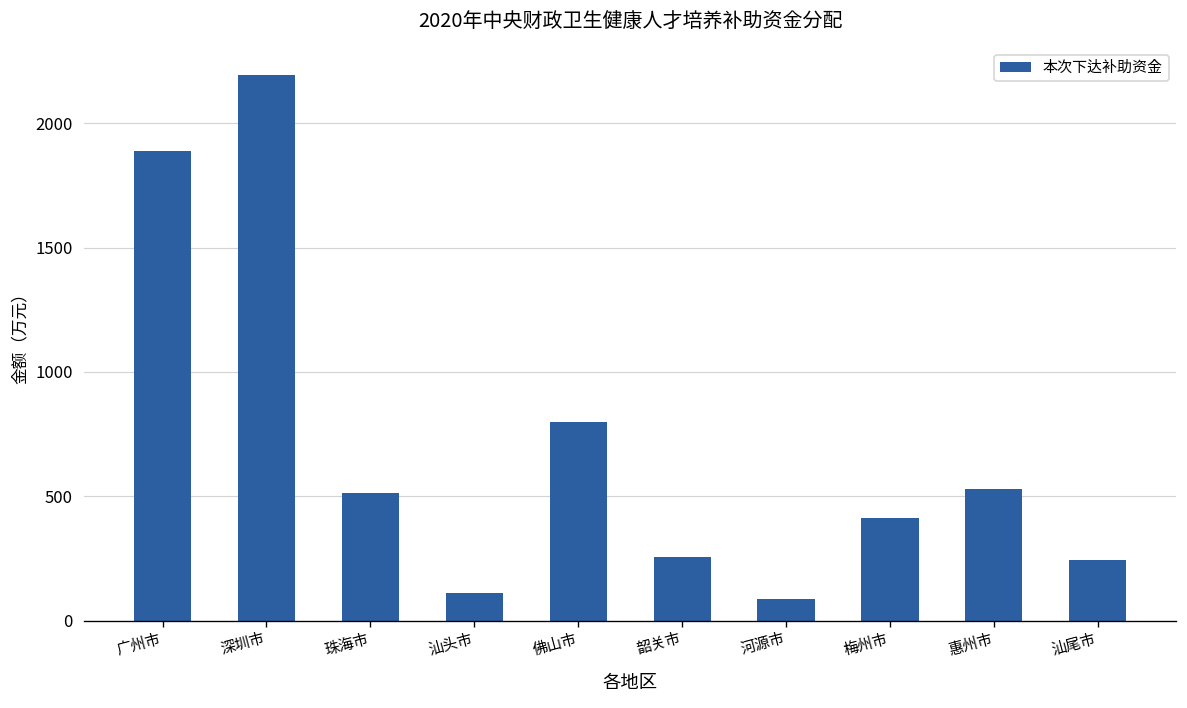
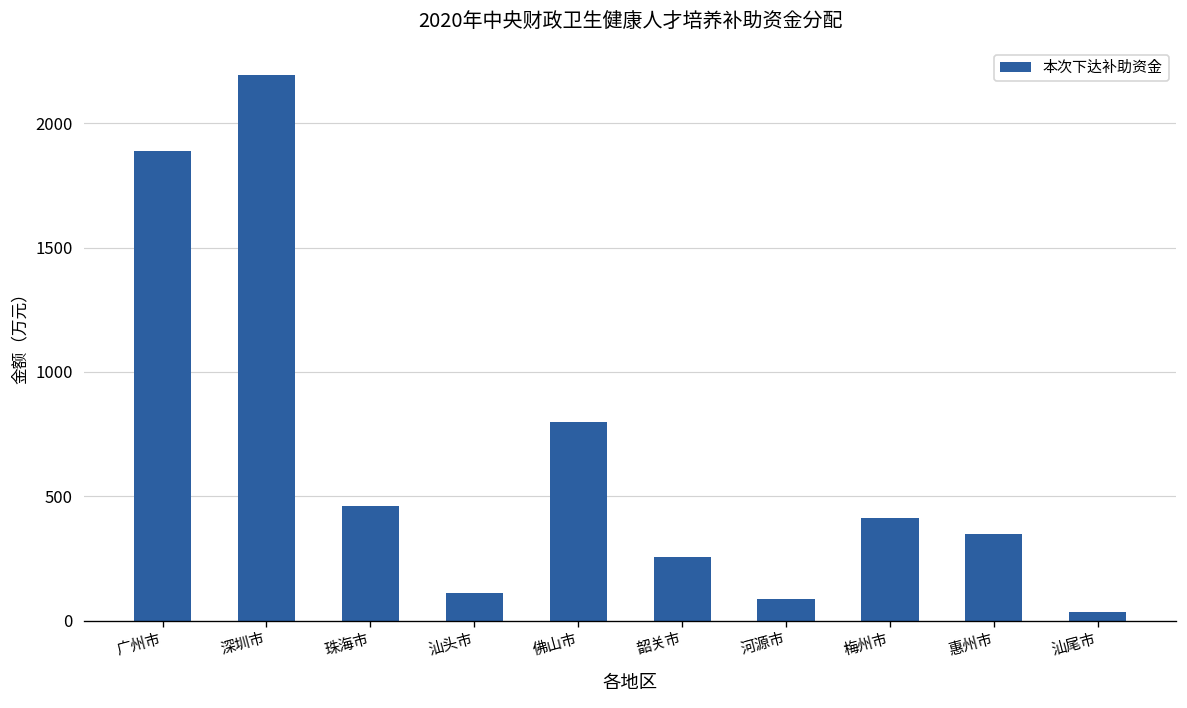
  {
    "广州市": 1890,
    "深圳市": 2190,
-   "珠海市": 510,
+   "珠海市": 460,
    "汕头市": 110,
    "佛山市": 800,
    "韶关市": 250,
    "河源市": 90,
    "梅州市": 410,
-   "惠州市": 530,
-   "汕尾市": 240
+   "惠州市": 350,
+   "汕尾市": 40
  }
